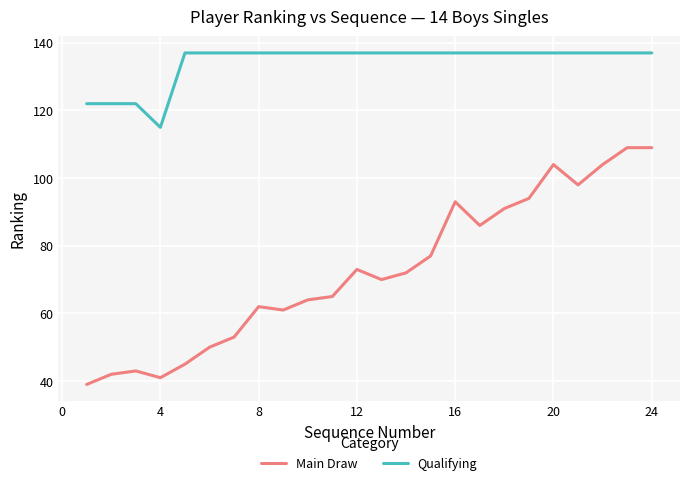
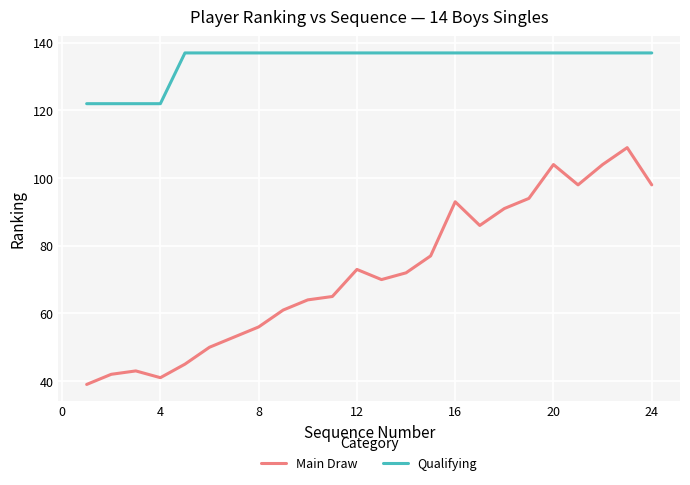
  {
    "Main Draw": {
      "4": 41,
-     "8": 62,
+     "8": 56,
      "12": 73,
      "16": 93,
      "20": 104,
-     "24": 109
+     "24": 98
    },
    "Qualifying": {
-     "4": 115,
+     "4": 122,
      "8": 137,
      "12": 137,
      "16": 137,
      "20": 137,
      "24": 137
    }
  }
